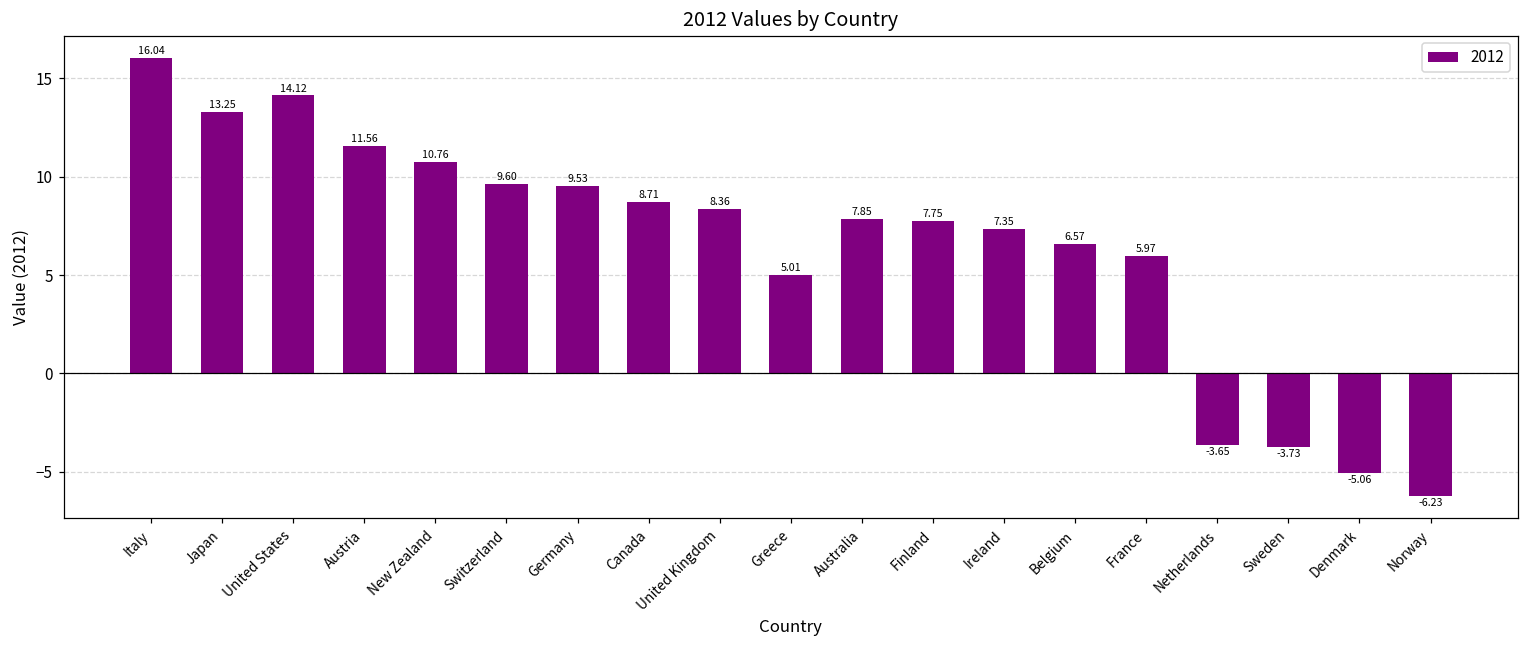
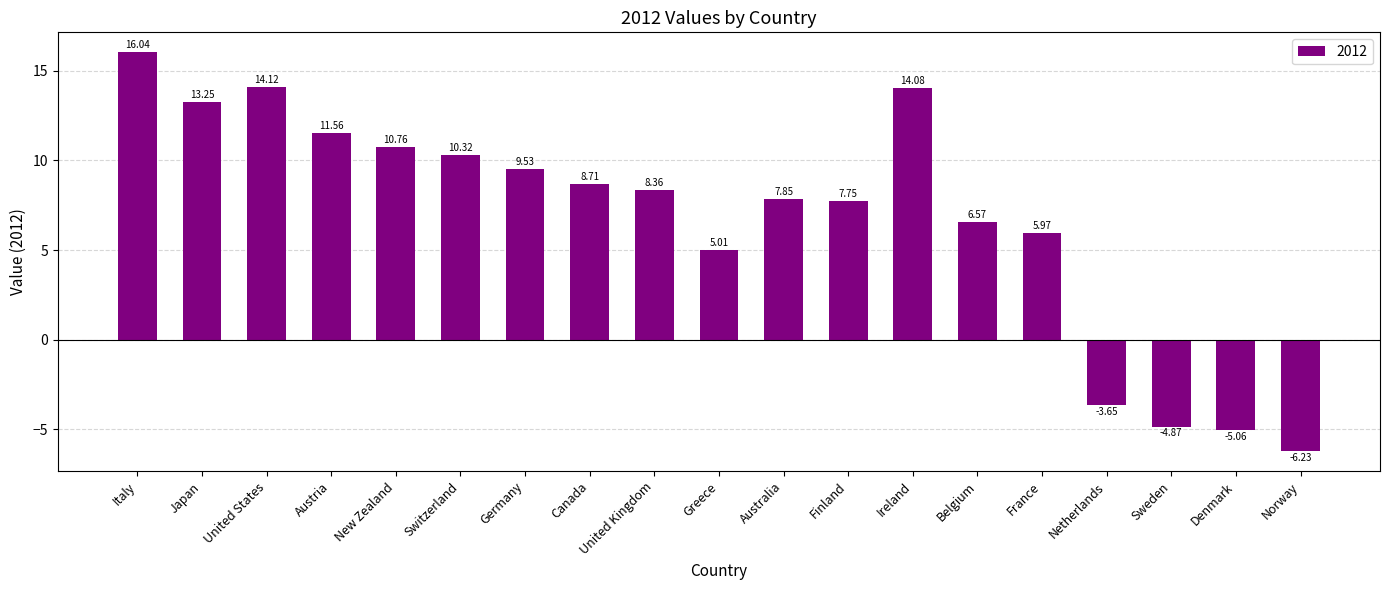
  {
    "Italy": 16.04,
    "Japan": 13.25,
    "United States": 14.12,
    "Austria": 11.56,
    "New Zealand": 10.76,
-   "Switzerland": 9.60,
+   "Switzerland": 10.32,
    "Germany": 9.53,
    "Canada": 8.71,
    "United Kingdom": 8.36,
    "Greece": 5.01,
    "Australia": 7.85,
    "Finland": 7.75,
-   "Ireland": 7.35,
+   "Ireland": 14.08,
    "Belgium": 6.57,
    "France": 5.97,
    "Netherlands": -3.65,
-   "Sweden": -3.73,
+   "Sweden": -4.87,
    "Denmark": -5.06,
    "Norway": -6.23
  }
